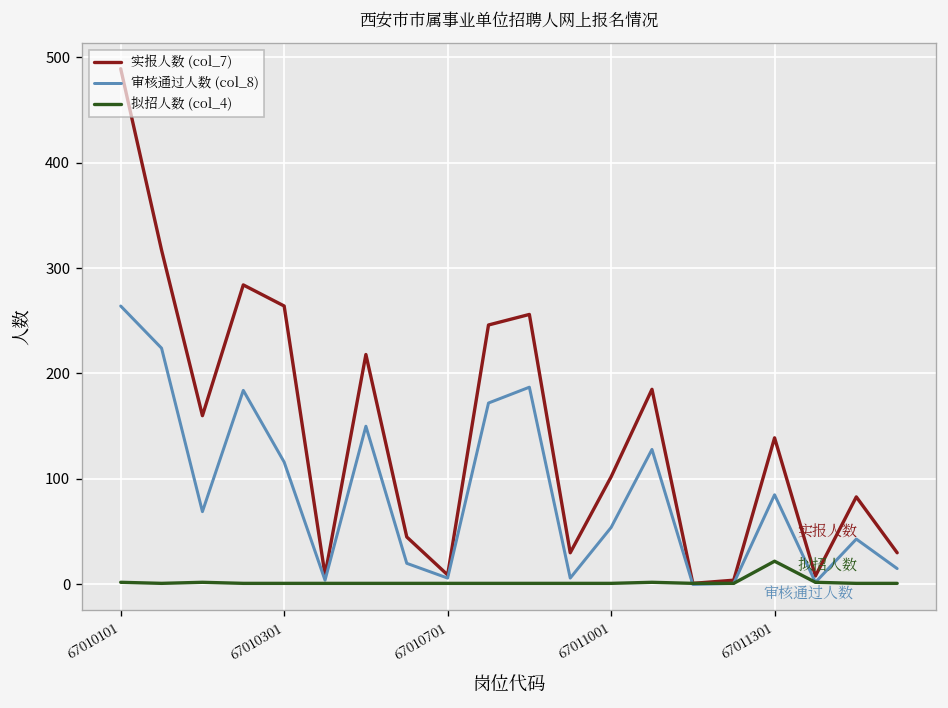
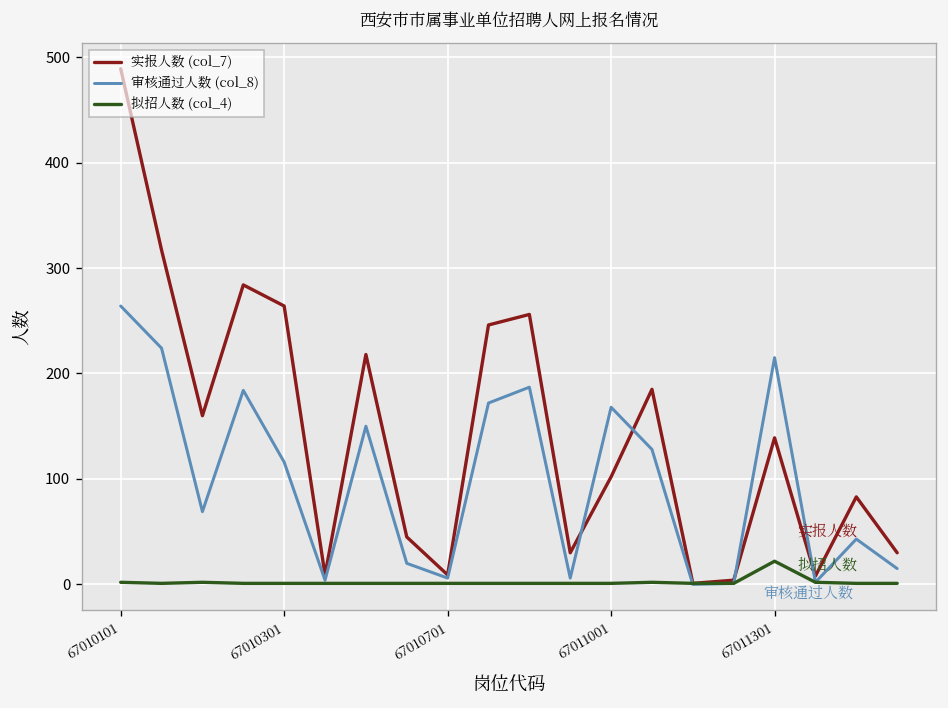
  {
    "实报人数 (col_7)": {
      "67010301": 260,
      "67010701": 10,
      "67011001": 100,
      "67011301": 140
    },
    "审核通过人数 (col_8)": {
      "67010101": 260,
      "67010301": 120,
      "67010701": 10,
-     "67011001": 50,
-     "67011301": 90
+     "67011001": 170,
+     "67011301": 220
    },
    "拟招人数 (col_4)": {
      "67010101": 0,
      "67010301": 0,
      "67010701": 0,
      "67011001": 0,
      "67011301": 20
    }
  }
